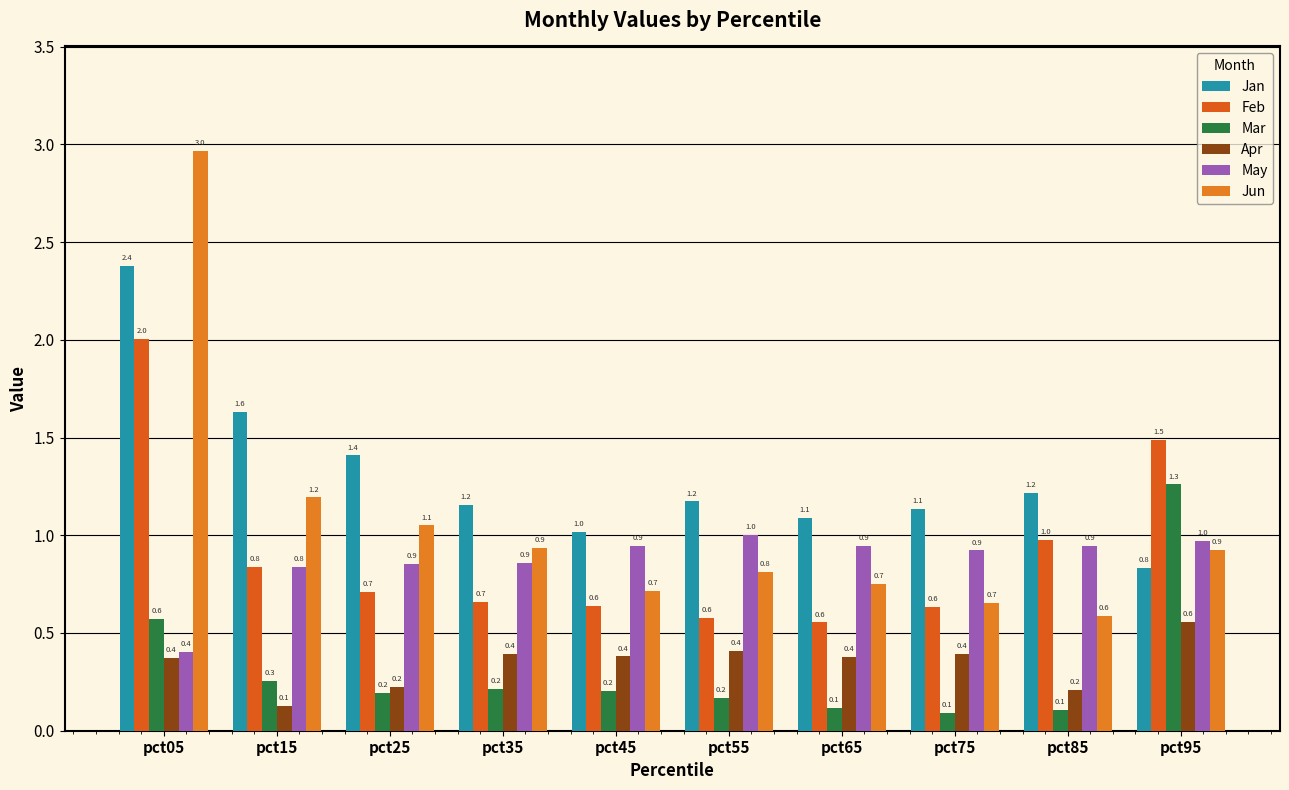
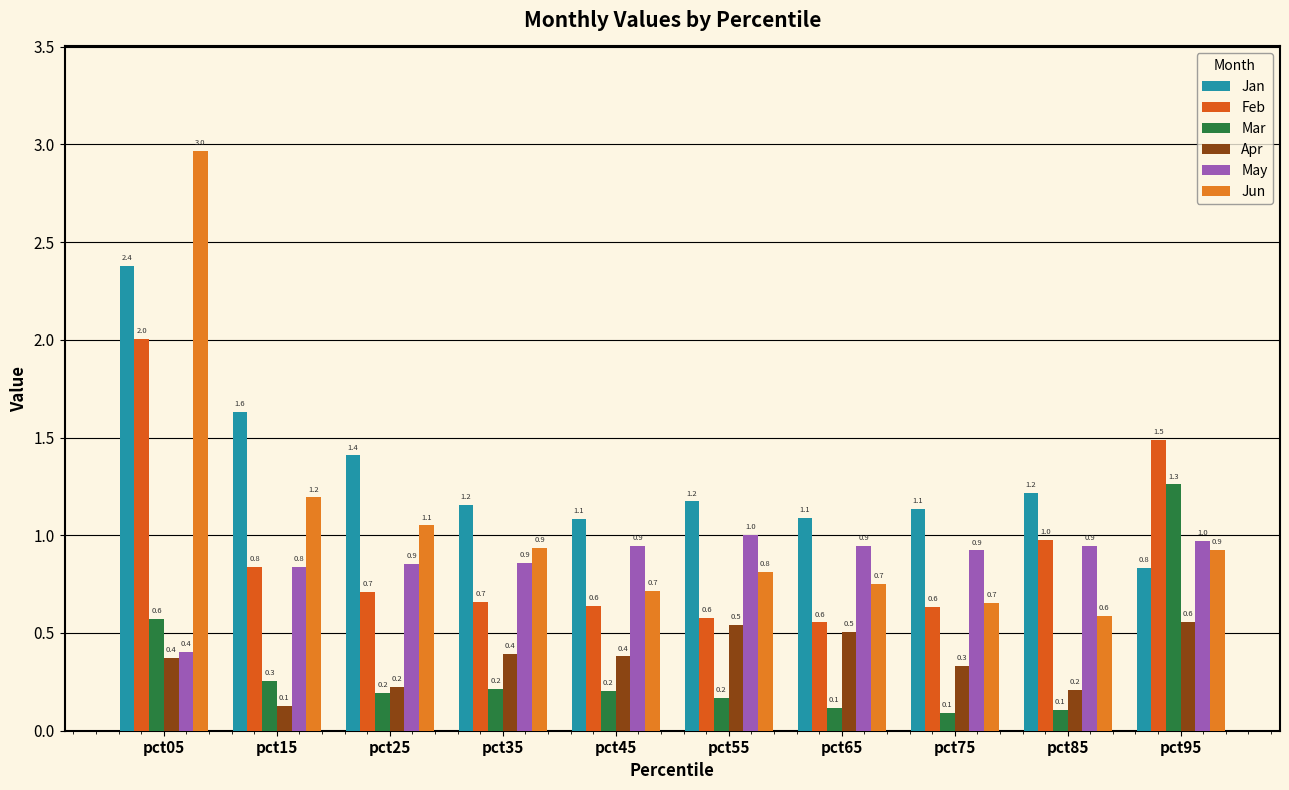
  {
    "Jan": {
      "pct05": 2.4,
      "pct15": 1.6,
      "pct25": 1.4,
      "pct35": 1.2,
-     "pct45": 1.0,
+     "pct45": 1.1,
      "pct55": 1.2,
      "pct65": 1.1,
      "pct75": 1.1,
      "pct85": 1.2,
      "pct95": 0.8
    },
    "Mar": {
      "pct05": 0.6,
      "pct15": 0.3,
      "pct25": 0.2,
      "pct35": 0.2,
      "pct45": 0.2,
      "pct55": 0.2,
      "pct65": 0.1,
      "pct75": 0.1,
      "pct85": 0.1,
      "pct95": 1.3
    },
    "Apr": {
      "pct05": 0.4,
      "pct15": 0.1,
      "pct25": 0.2,
      "pct35": 0.4,
      "pct45": 0.4,
-     "pct55": 0.4,
-     "pct65": 0.4,
-     "pct75": 0.4,
+     "pct55": 0.5,
+     "pct65": 0.5,
+     "pct75": 0.3,
      "pct85": 0.2,
      "pct95": 0.6
    },
    "May": {
      "pct05": 0.4,
      "pct15": 0.8,
      "pct25": 0.9,
      "pct35": 0.9,
      "pct45": 0.9,
      "pct55": 1.0,
      "pct65": 0.9,
      "pct75": 0.9,
      "pct85": 0.9,
      "pct95": 1.0
    }
  }
